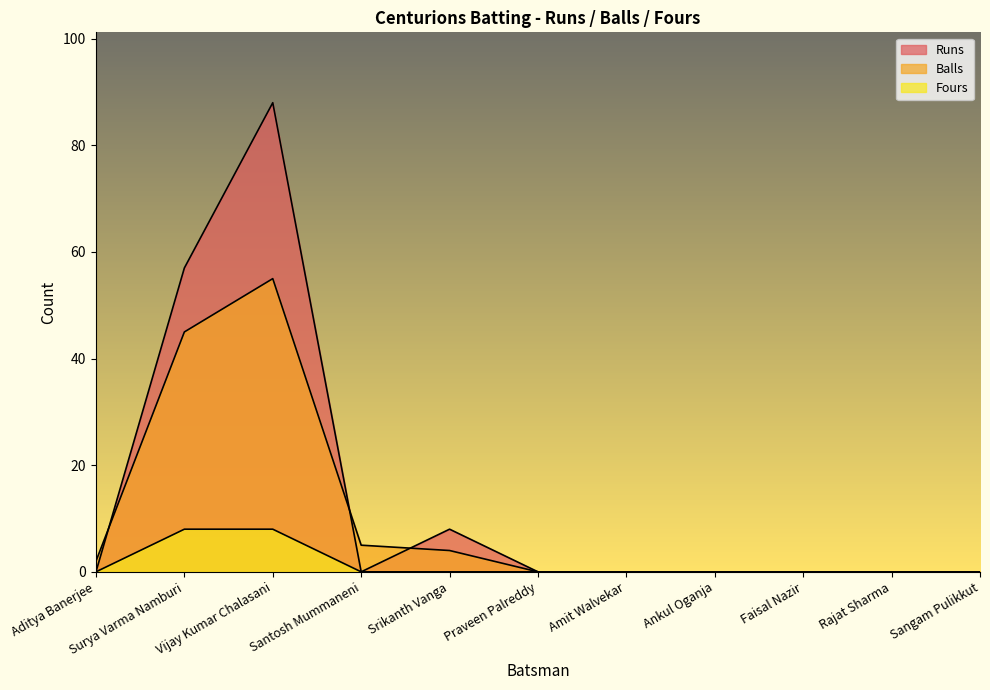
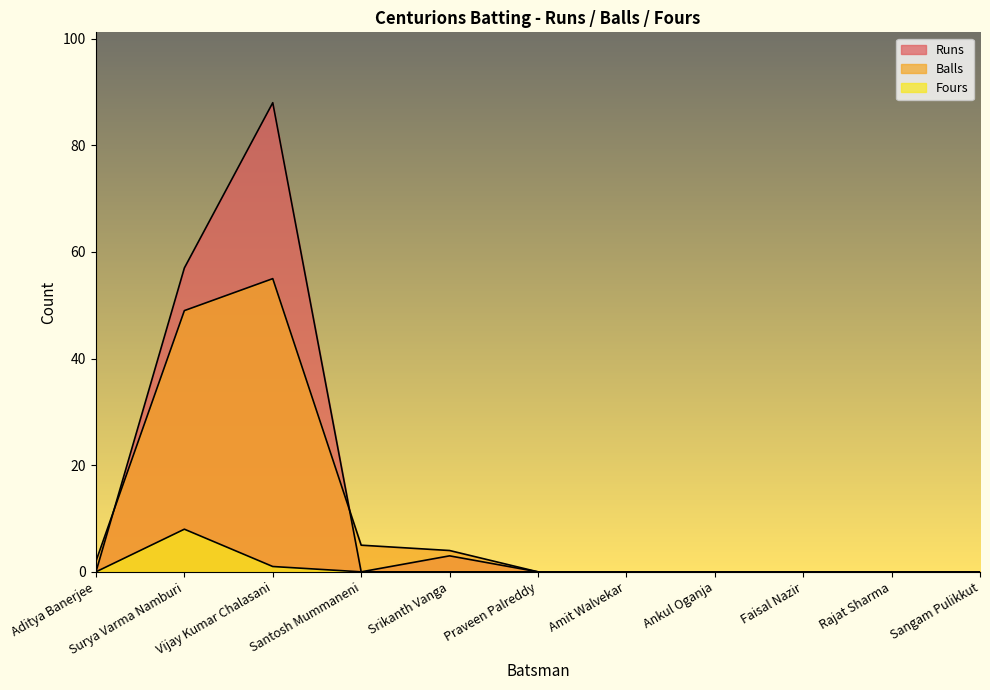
  {
    "Runs": {
      "Surya Varma Namburi": 57,
      "Vijay Kumar Chalasani": 88,
-     "Srikanth Vanga": 8
+     "Srikanth Vanga": 3
    },
    "Balls": {
      "Aditya Banerjee": 2,
-     "Surya Varma Namburi": 45,
+     "Surya Varma Namburi": 49,
      "Vijay Kumar Chalasani": 55,
      "Santosh Mummaneni": 5,
      "Srikanth Vanga": 4
    },
    "Fours": {
      "Surya Varma Namburi": 8,
-     "Vijay Kumar Chalasani": 8,
+     "Vijay Kumar Chalasani": 1,
      "Srikanth Vanga": 0
    }
  }
